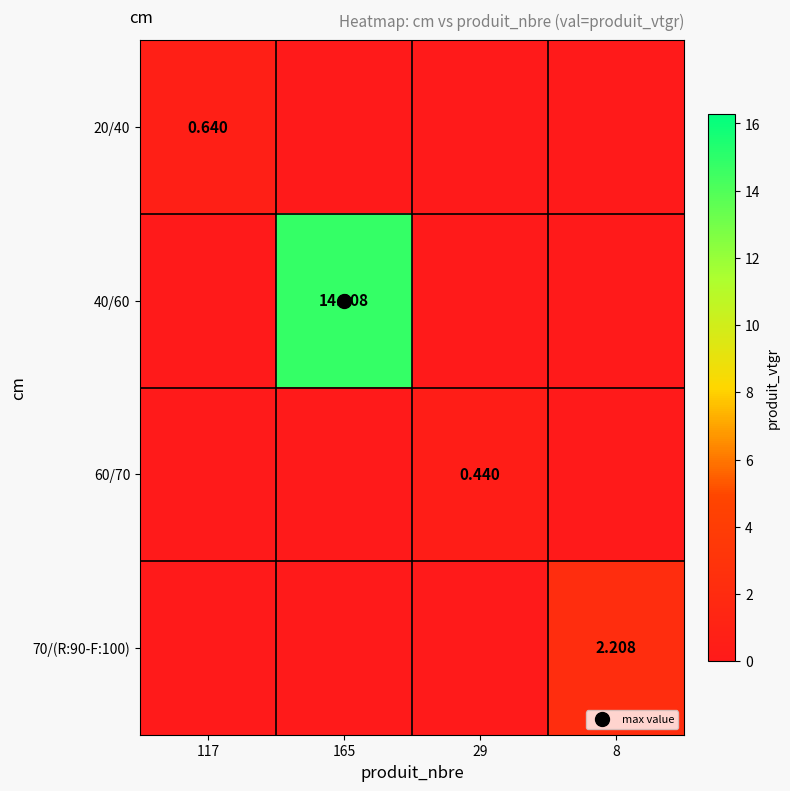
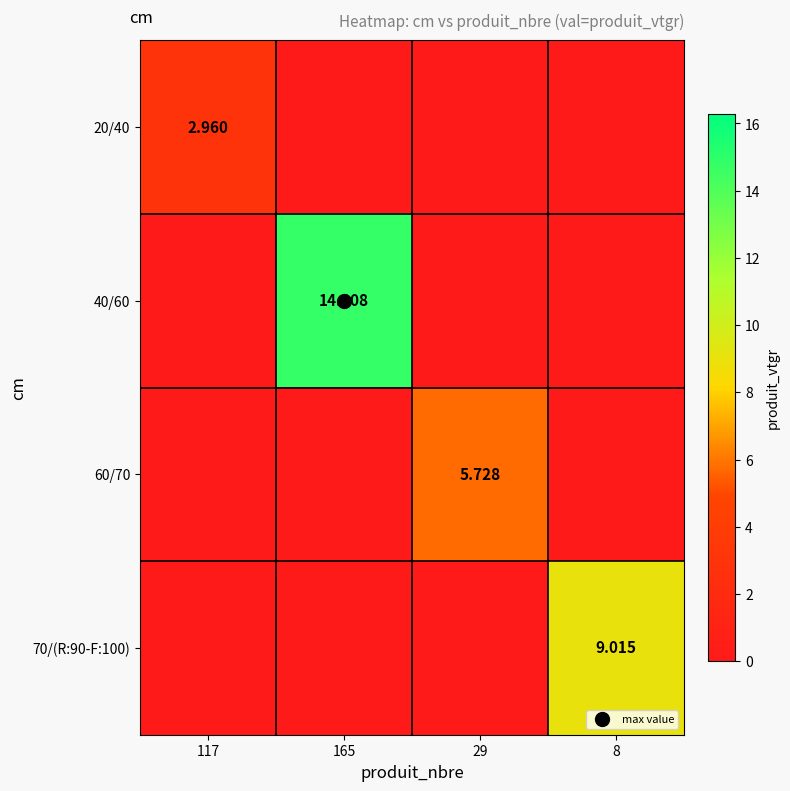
  {
    "20/40": {
-     "117": 0.640
+     "117": 2.960
    },
    "60/70": {
-     "29": 0.440
+     "29": 5.728
    },
    "70/(R:90-F:100)": {
-     "8": 2.208
+     "8": 9.015
    }
  }
